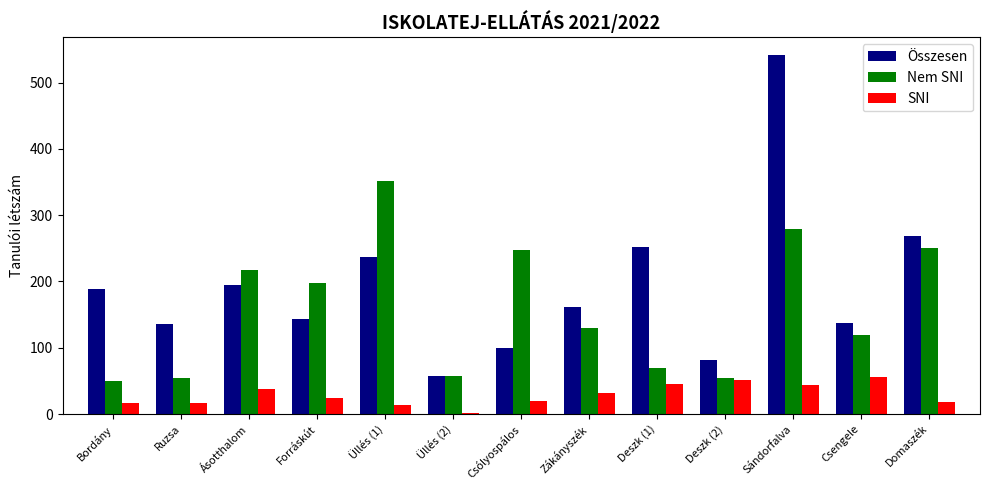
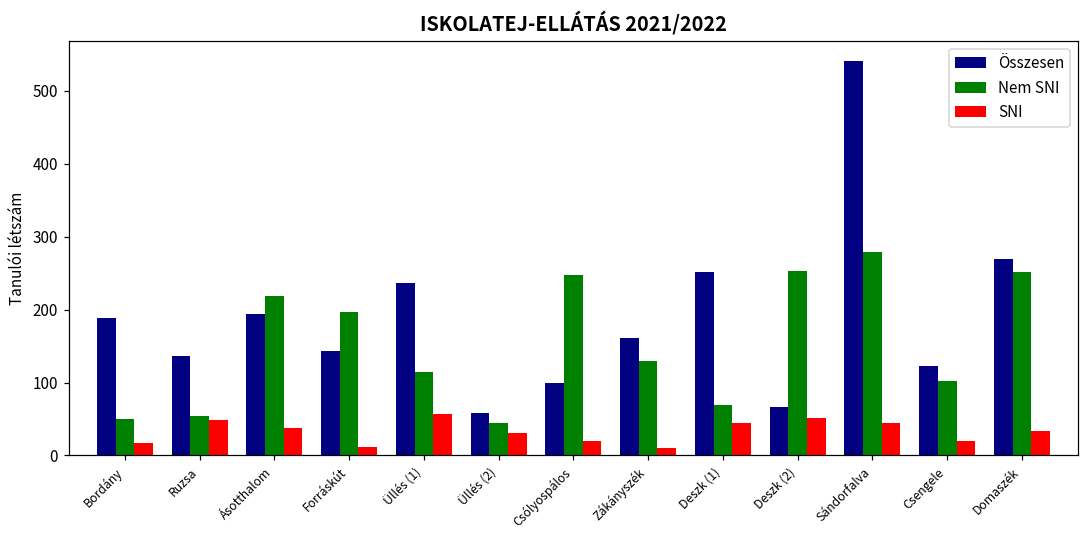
  {
    "Összesen": {
      "Bordány": 190,
      "Ruzsa": 140,
      "Ásotthalom": 190,
      "Forráskút": 140,
      "Üllés (1)": 240,
      "Üllés (2)": 60,
      "Csólyospálos": 100,
      "Zákányszék": 160,
      "Deszk (1)": 250,
-     "Deszk (2)": 80,
+     "Deszk (2)": 70,
      "Sándorfalva": 540,
-     "Csengele": 140,
+     "Csengele": 120,
      "Domaszék": 270
    },
    "Nem SNI": {
      "Bordány": 50,
      "Ruzsa": 50,
      "Ásotthalom": 220,
      "Forráskút": 200,
-     "Üllés (1)": 350,
-     "Üllés (2)": 60,
+     "Üllés (1)": 120,
+     "Üllés (2)": 40,
      "Csólyospálos": 250,
      "Zákányszék": 130,
      "Deszk (1)": 70,
-     "Deszk (2)": 60,
+     "Deszk (2)": 250,
      "Sándorfalva": 280,
-     "Csengele": 120,
+     "Csengele": 100,
      "Domaszék": 250
    },
    "SNI": {
      "Bordány": 20,
-     "Ruzsa": 20,
+     "Ruzsa": 50,
      "Ásotthalom": 40,
-     "Forráskút": 20,
-     "Üllés (1)": 10,
-     "Üllés (2)": 0,
+     "Forráskút": 10,
+     "Üllés (1)": 60,
+     "Üllés (2)": 30,
      "Csólyospálos": 20,
-     "Zákányszék": 30,
+     "Zákányszék": 10,
      "Deszk (1)": 50,
      "Deszk (2)": 50,
      "Sándorfalva": 40,
-     "Csengele": 60,
-     "Domaszék": 20
+     "Csengele": 20,
+     "Domaszék": 30
    }
  }
